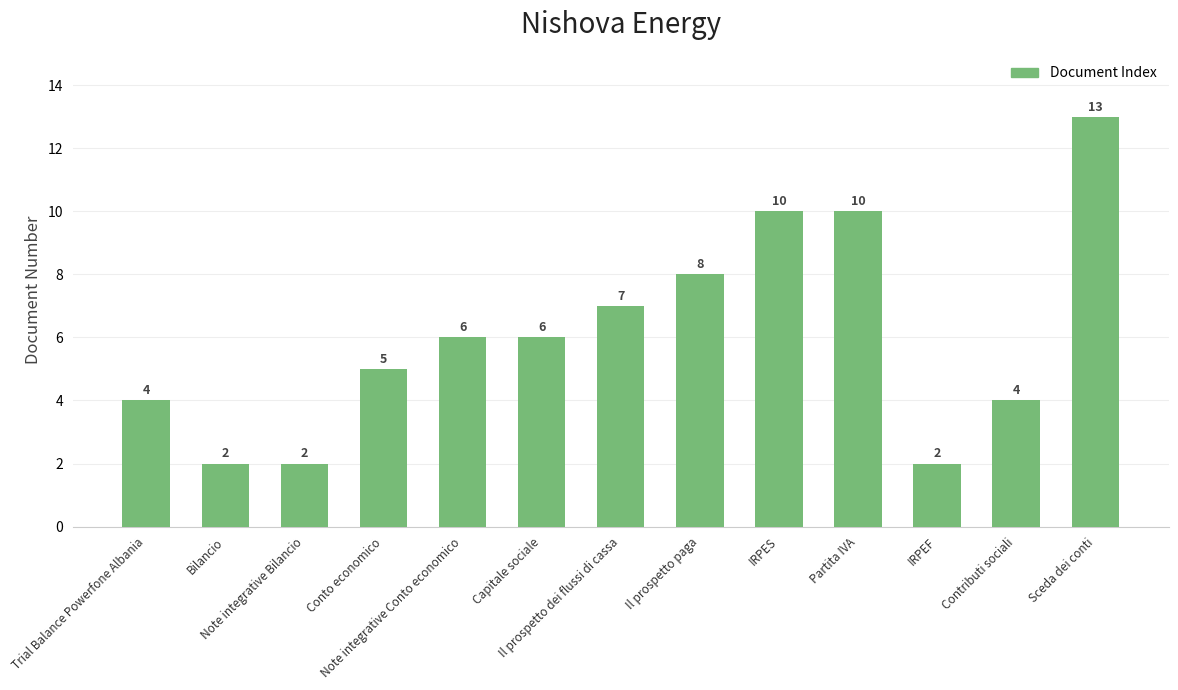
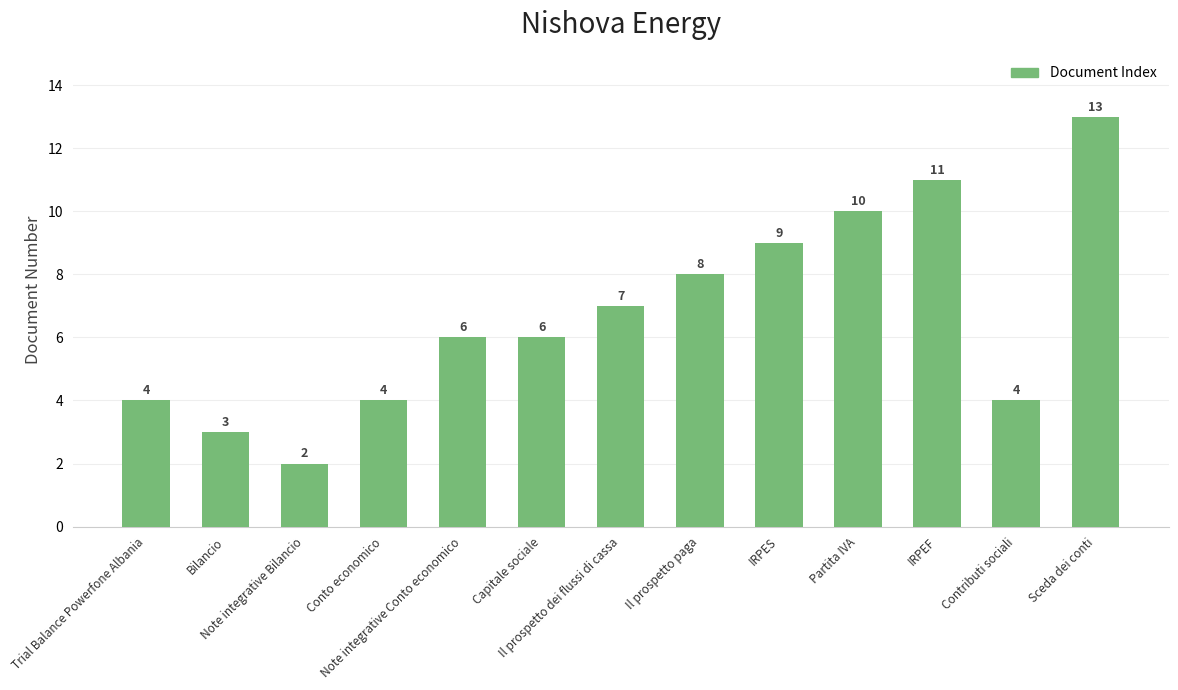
  {
    "Trial Balance Powerfone Albania": 4,
-   "Bilancio": 2,
+   "Bilancio": 3,
    "Note integrative Bilancio": 2,
-   "Conto economico": 5,
+   "Conto economico": 4,
    "Note integrative Conto economico": 6,
    "Capitale sociale": 6,
    "Il prospetto dei flussi di cassa": 7,
    "Il prospetto paga": 8,
-   "IRPES": 10,
+   "IRPES": 9,
    "Partita IVA": 10,
-   "IRPEF": 2,
+   "IRPEF": 11,
    "Contributi sociali": 4,
    "Sceda dei conti": 13
  }
